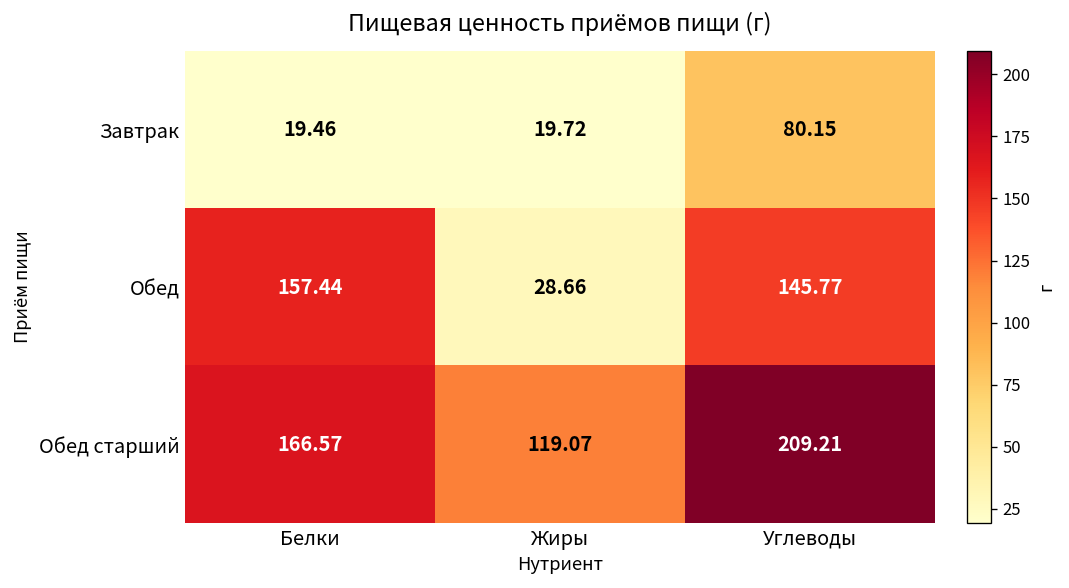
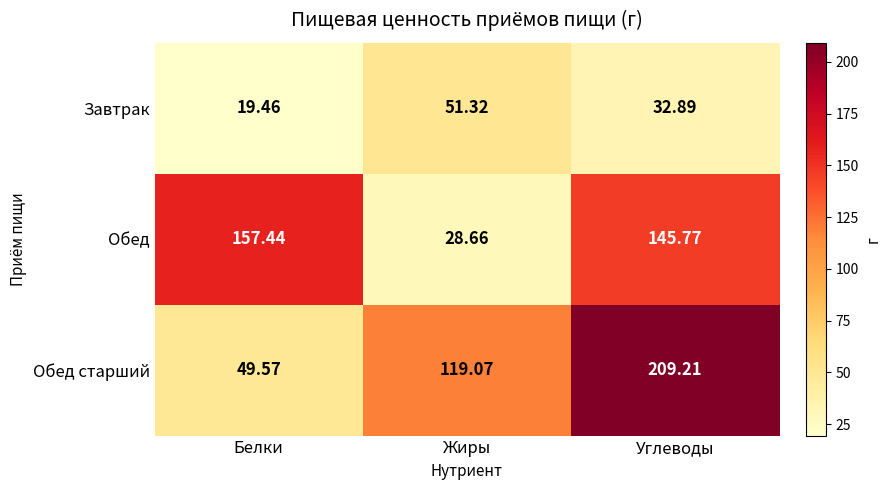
  {
    "Завтрак": {
      "Белки": 19.46,
-     "Жиры": 19.72,
-     "Углеводы": 80.15
+     "Жиры": 51.32,
+     "Углеводы": 32.89
    },
    "Обед": {
      "Белки": 157.44,
      "Жиры": 28.66,
      "Углеводы": 145.77
    },
    "Обед старший": {
-     "Белки": 166.57,
+     "Белки": 49.57,
      "Жиры": 119.07,
      "Углеводы": 209.21
    }
  }
